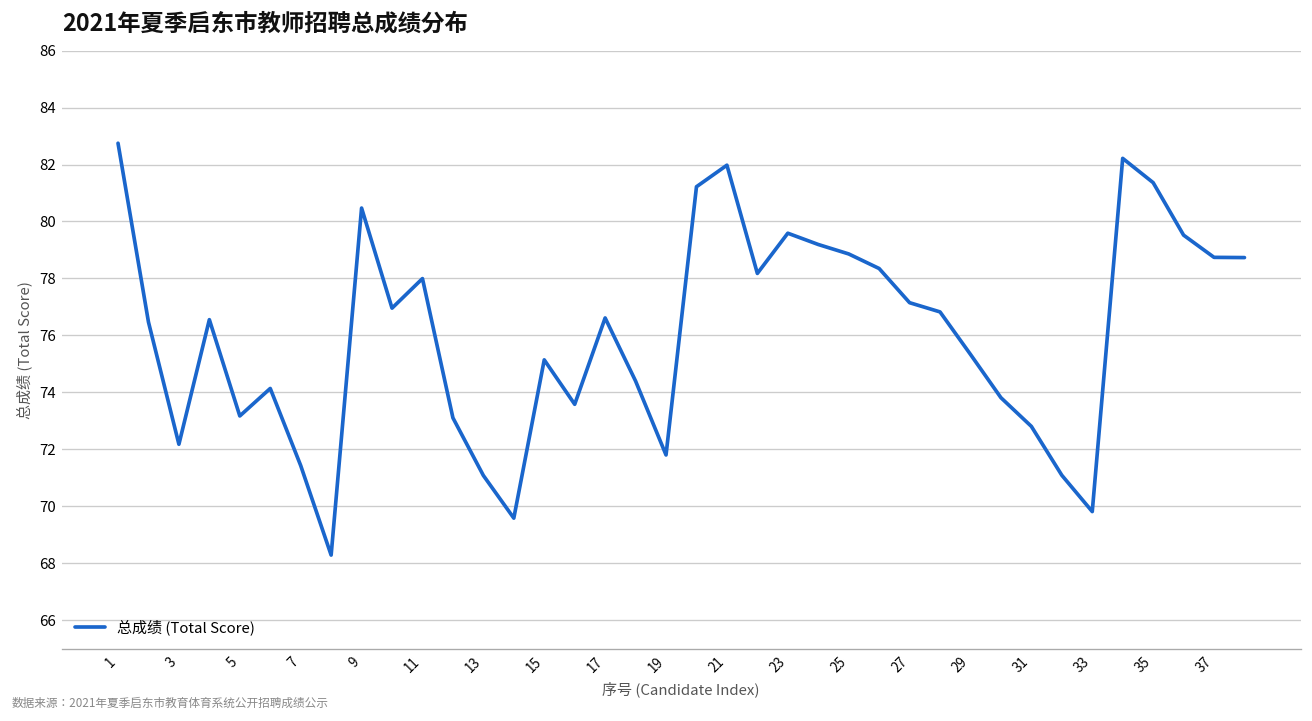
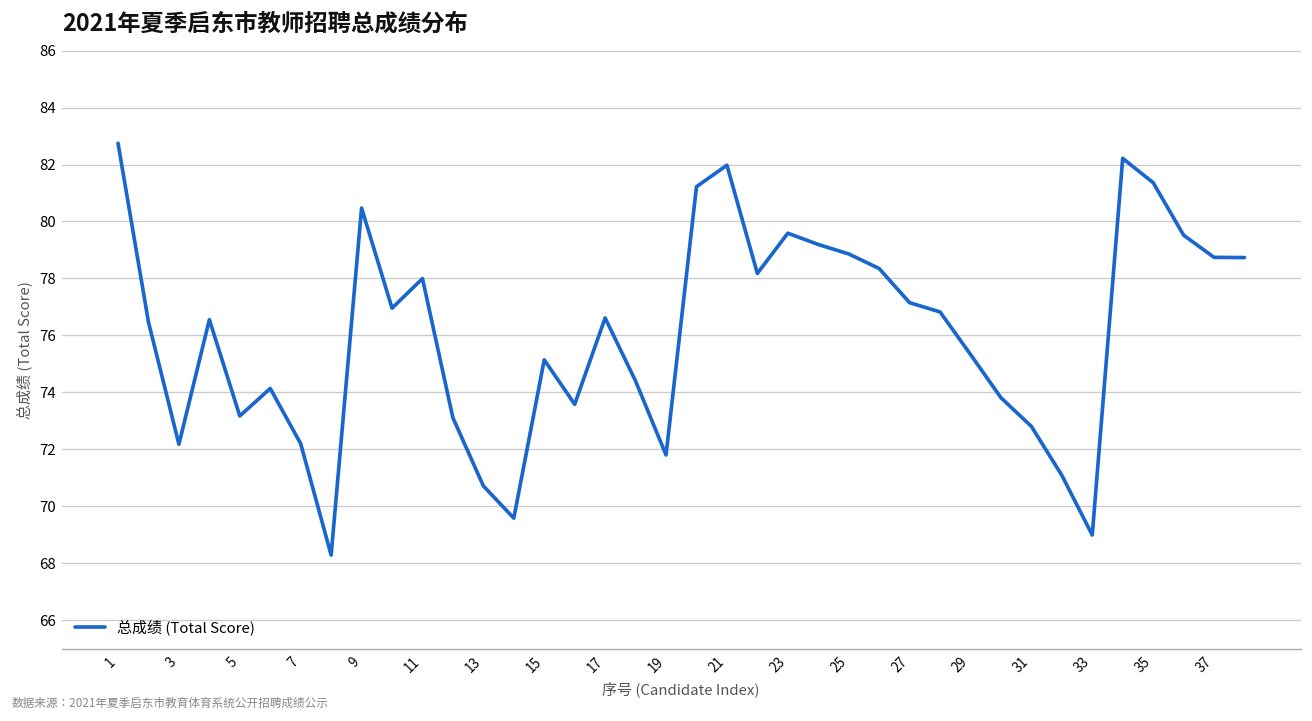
  {
    "1": 82.7,
    "3": 72.2,
    "5": 73.2,
-   "7": 71.4,
+   "7": 72.2,
    "9": 80.5,
    "11": 78.0,
-   "13": 71.1,
+   "13": 70.7,
    "15": 75.1,
    "17": 76.6,
    "19": 71.8,
    "21": 82.0,
    "23": 79.6,
    "25": 78.9,
    "27": 77.1,
    "29": 75.3,
    "31": 72.8,
-   "33": 69.8,
+   "33": 69.0,
    "35": 81.4,
    "37": 78.7
  }
